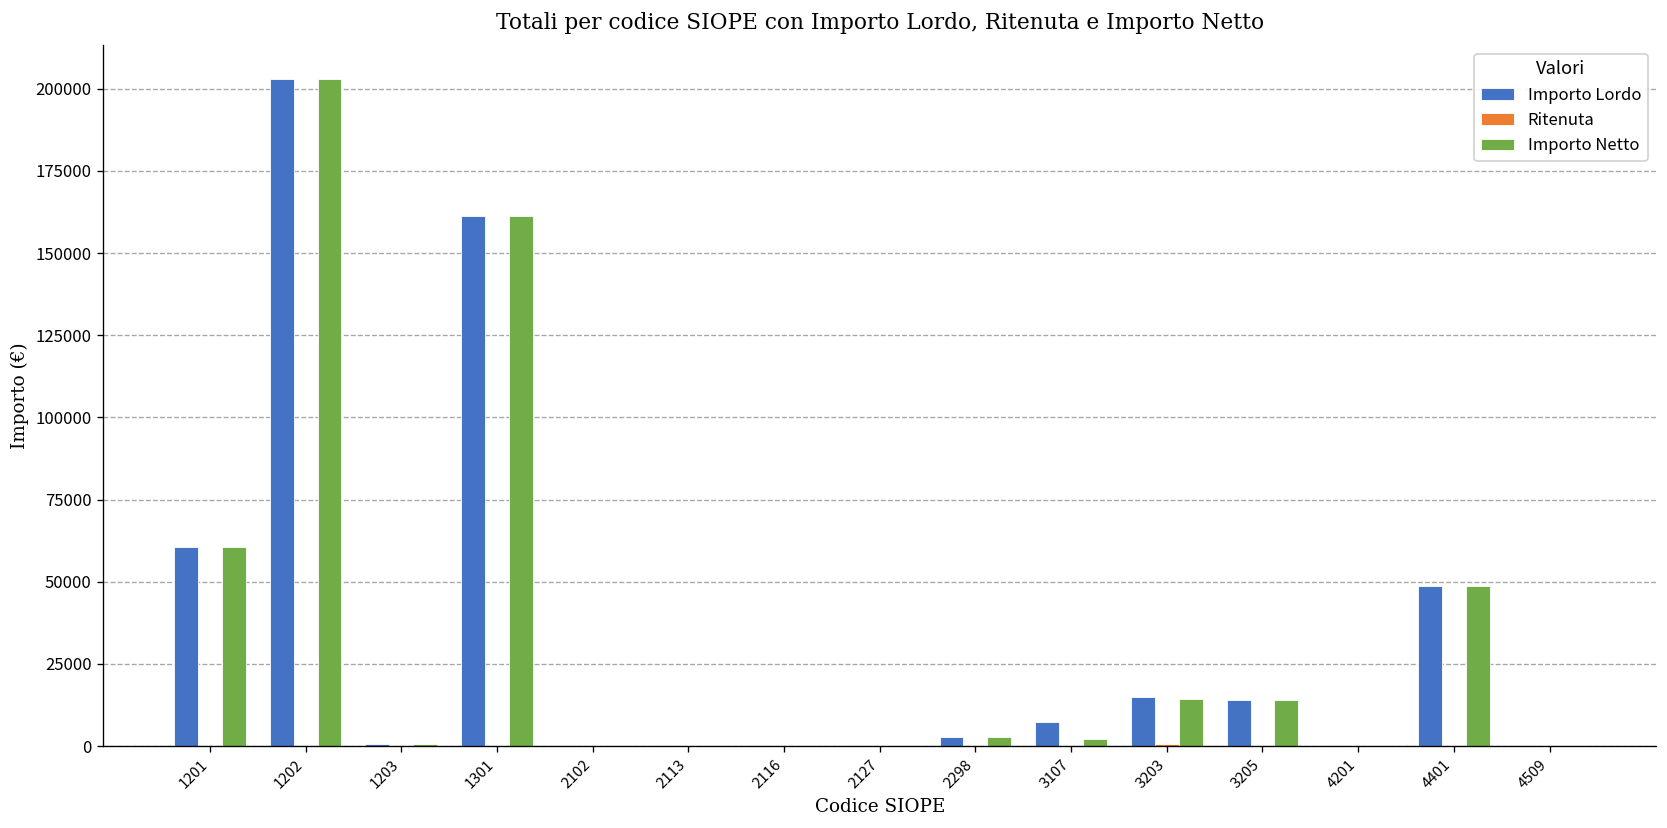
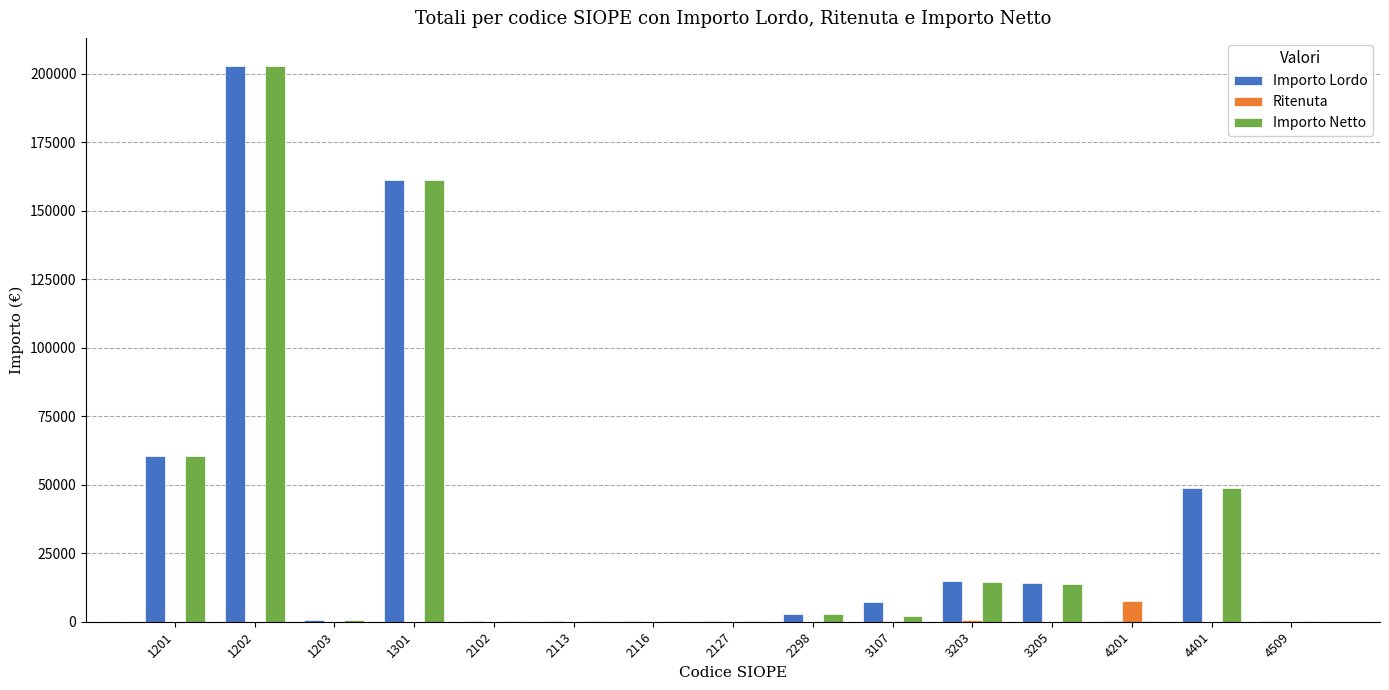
  {
    "Importo Lordo": {
      "1201": 61000,
      "1202": 203000,
      "1301": 161000,
      "2298": 3000,
      "3107": 7000,
      "3203": 15000,
      "3205": 14000,
      "4401": 49000
    },
    "Ritenuta": {
      "1201": 0,
      "1202": 0,
      "1203": 0,
      "1301": 0,
      "2102": 0,
      "2113": 0,
      "2116": 0,
      "2127": 0,
      "2298": 0,
-     "4201": 0,
+     "4201": 8000,
      "4401": 0,
      "4509": 0
    },
    "Importo Netto": {
      "1201": 61000,
      "1202": 203000,
      "1301": 161000,
      "2298": 3000,
      "3107": 2000,
      "3203": 14000,
      "3205": 14000,
      "4401": 49000
    }
  }
